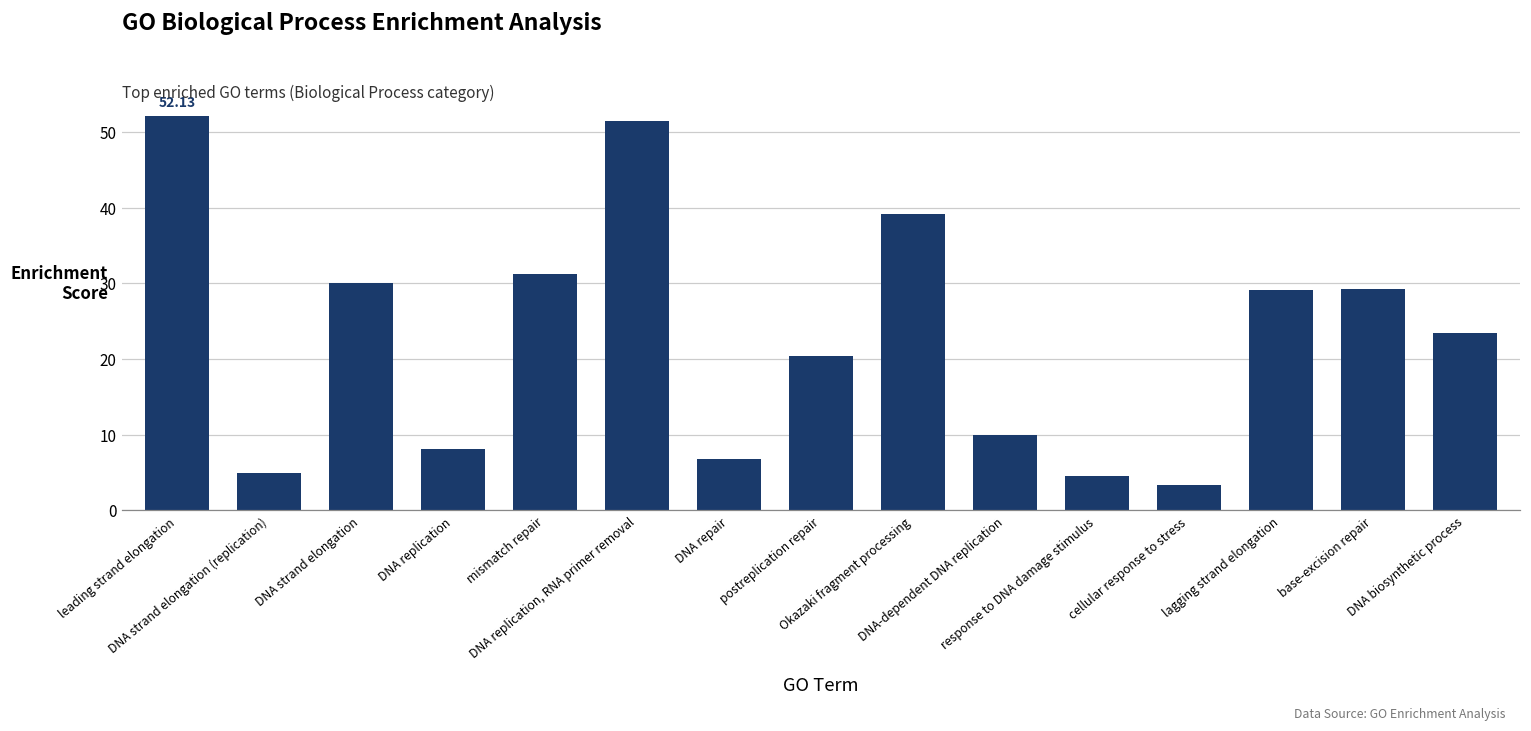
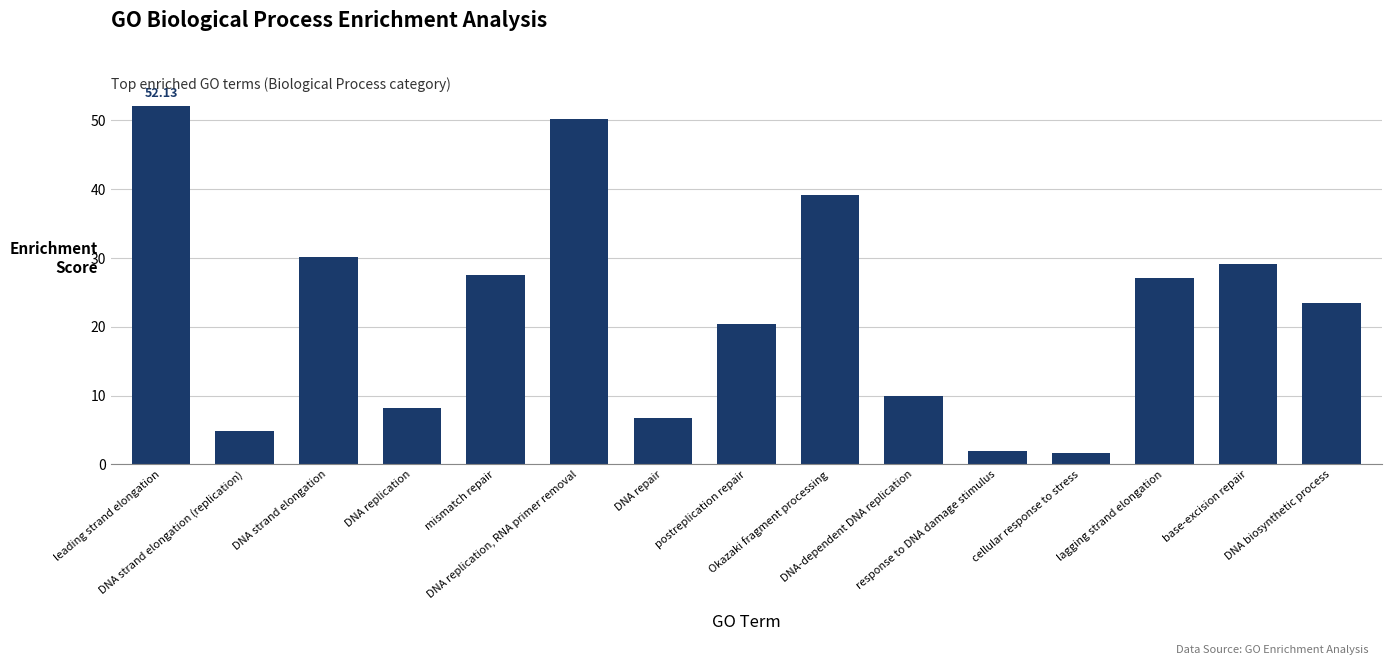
  {
    "DNA strand elongation (replication)": 5,
    "DNA strand elongation": 30,
    "DNA replication": 8,
-   "mismatch repair": 31,
-   "DNA replication, RNA primer removal": 51,
+   "mismatch repair": 28,
+   "DNA replication, RNA primer removal": 50,
    "DNA repair": 7,
    "postreplication repair": 20,
    "Okazaki fragment processing": 39,
    "DNA-dependent DNA replication": 10,
-   "response to DNA damage stimulus": 5,
-   "cellular response to stress": 3,
-   "lagging strand elongation": 29,
+   "response to DNA damage stimulus": 2,
+   "cellular response to stress": 2,
+   "lagging strand elongation": 27,
    "base-excision repair": 29,
    "DNA biosynthetic process": 23
  }
